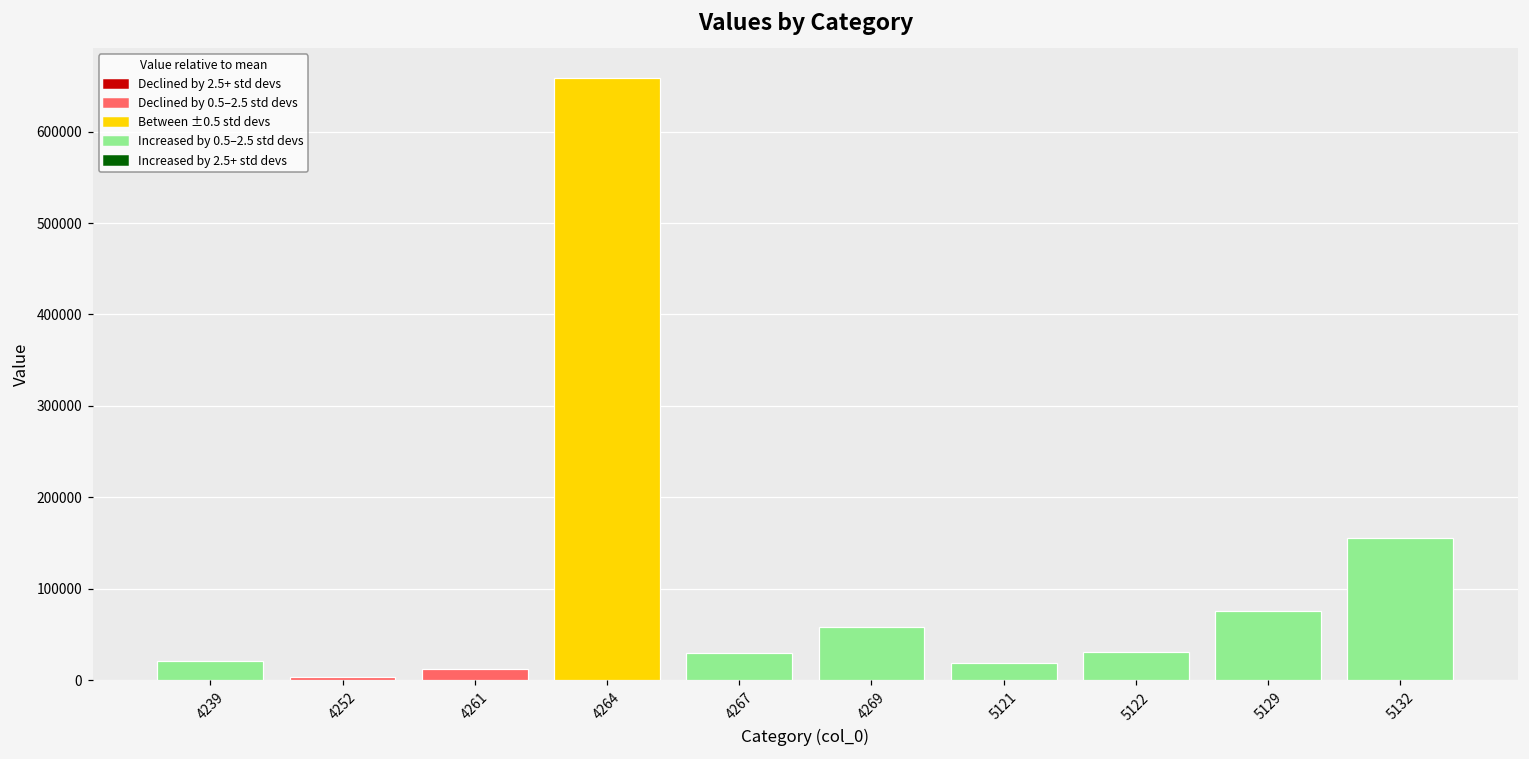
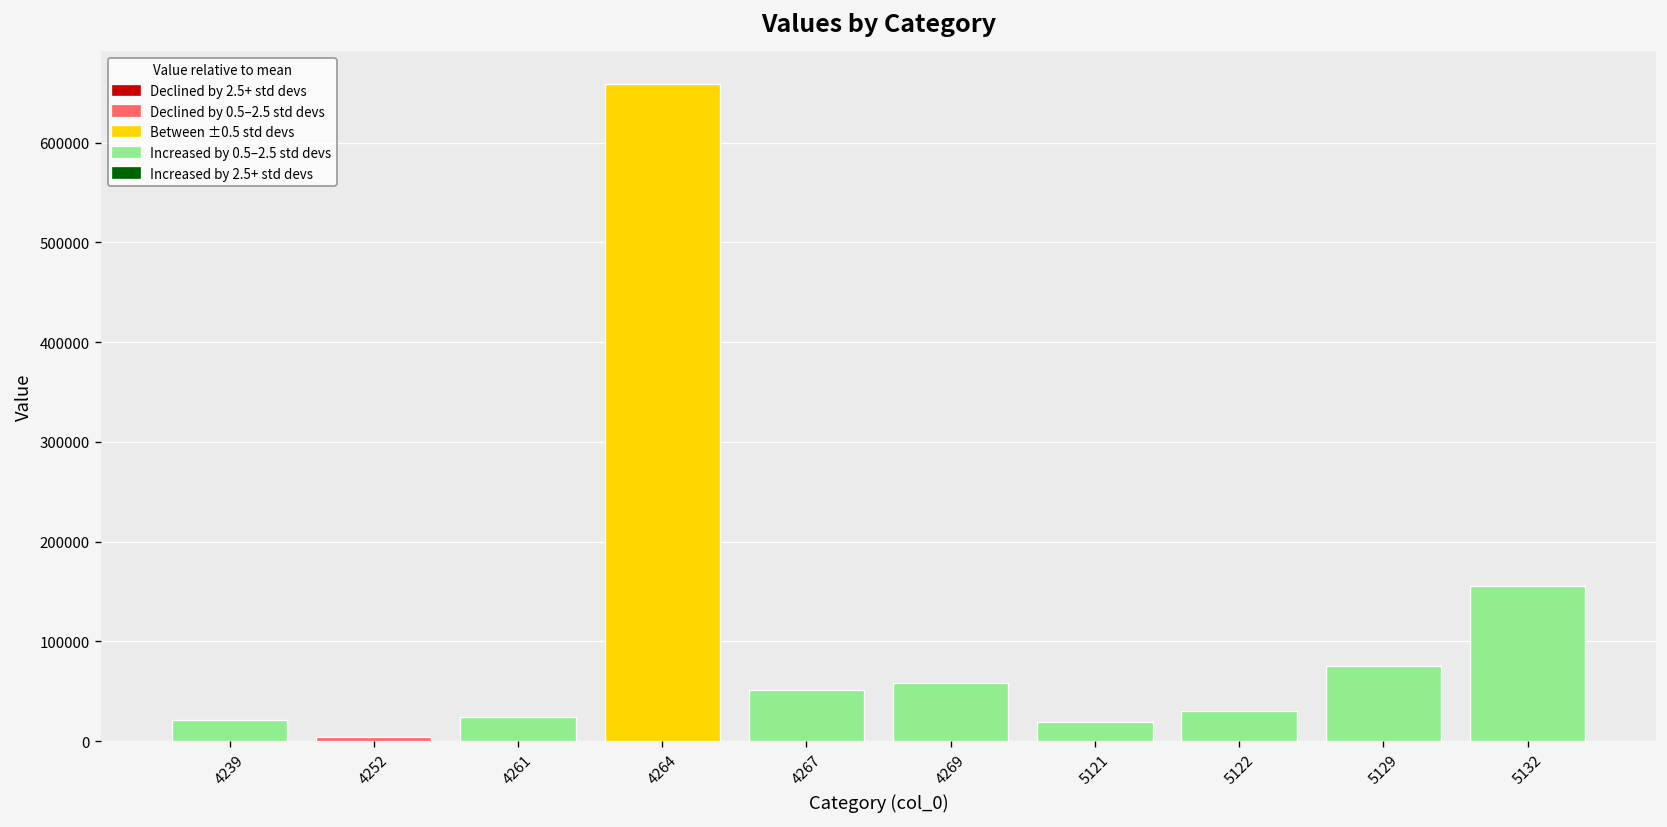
  {
    "4239": 20000,
    "4252": 0,
-   "4261": 10000,
+   "4261": 20000,
    "4264": 660000,
-   "4267": 30000,
+   "4267": 50000,
    "4269": 60000,
    "5121": 20000,
    "5122": 30000,
    "5129": 80000,
    "5132": 160000
  }
